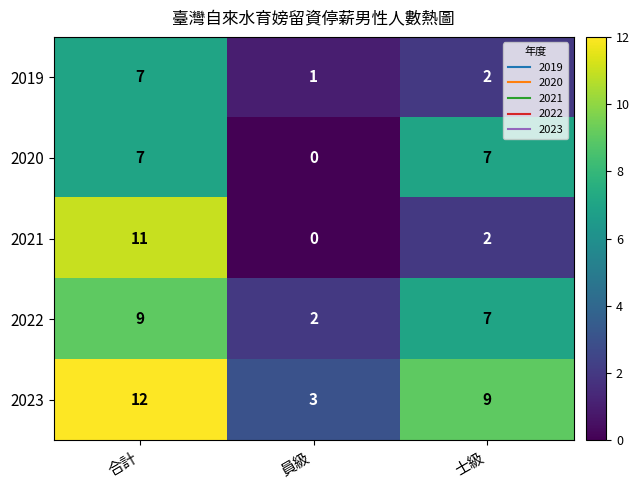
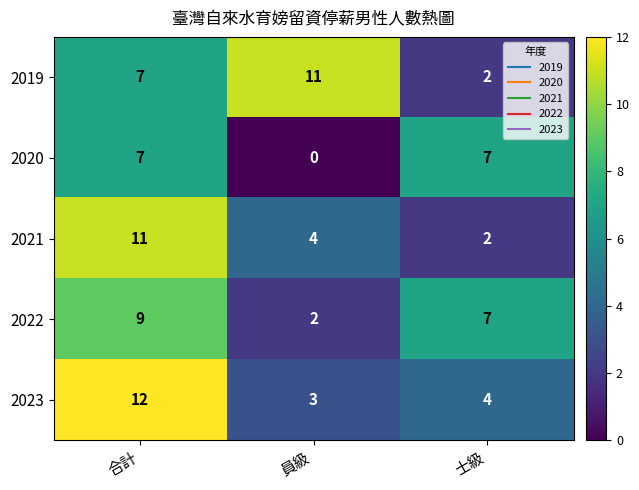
  {
    "2019": {
      "合計": 7,
-     "員級": 1,
+     "員級": 11,
      "士級": 2
    },
    "2020": {
      "合計": 7,
      "員級": 0,
      "士級": 7
    },
    "2021": {
      "合計": 11,
-     "員級": 0,
+     "員級": 4,
      "士級": 2
    },
    "2022": {
      "合計": 9,
      "員級": 2,
      "士級": 7
    },
    "2023": {
      "合計": 12,
      "員級": 3,
-     "士級": 9
+     "士級": 4
    }
  }
